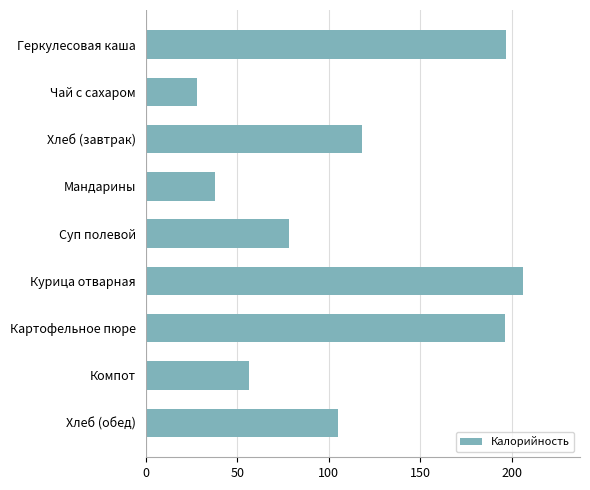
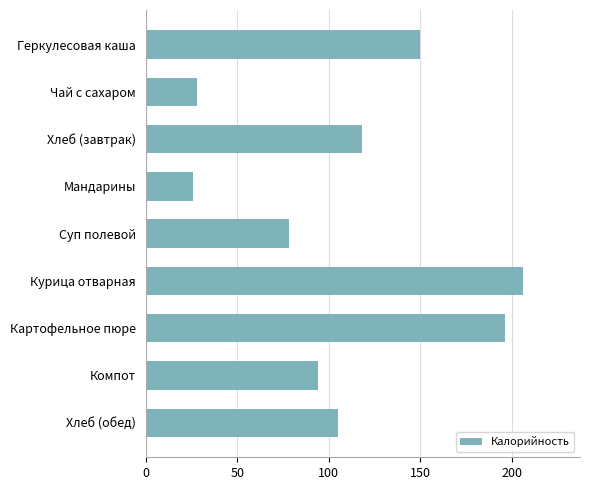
  {
-   "Геркулесовая каша": 197,
+   "Геркулесовая каша": 150,
    "Чай с сахаром": 28,
    "Хлеб (завтрак)": 118,
-   "Мандарины": 38,
+   "Мандарины": 26,
    "Суп полевой": 78,
    "Курица отварная": 206,
    "Картофельное пюре": 196,
-   "Компот": 56,
+   "Компот": 94,
    "Хлеб (обед)": 105
  }
